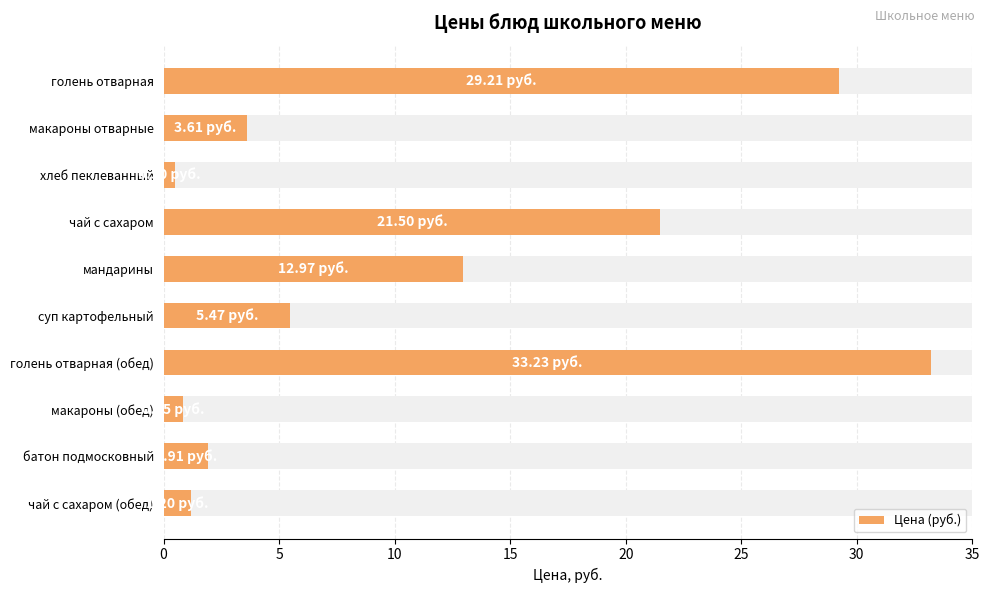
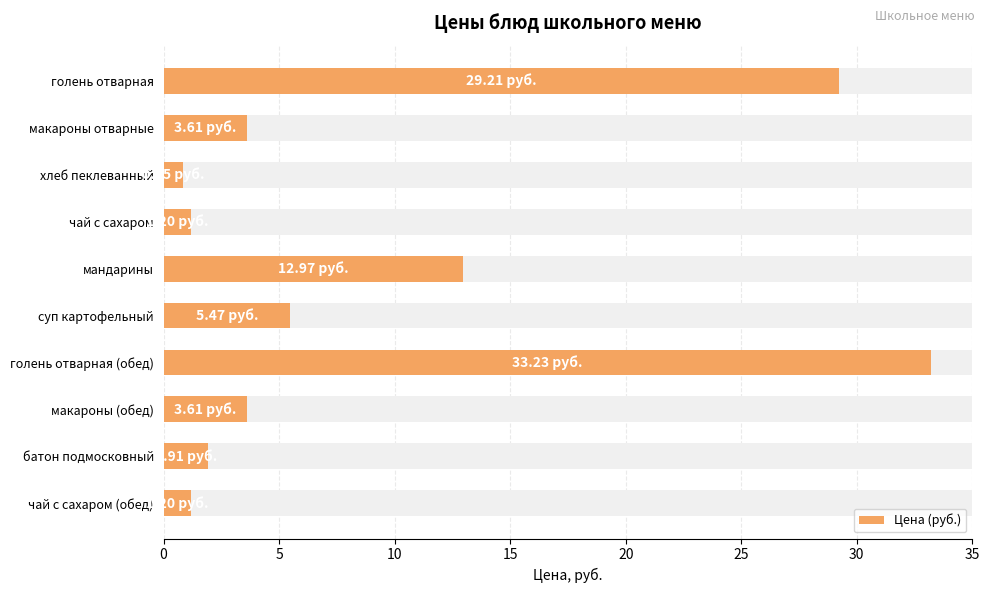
  {
    "Цена (руб.)": {
-     "хлеб пеклеванный": 0.5,
-     "чай с сахаром": 21.5,
-     "макароны (обед)": 0.9
+     "хлеб пеклеванный": 0.9,
+     "чай с сахаром": 1.2,
+     "макароны (обед)": 3.6
    }
  }
